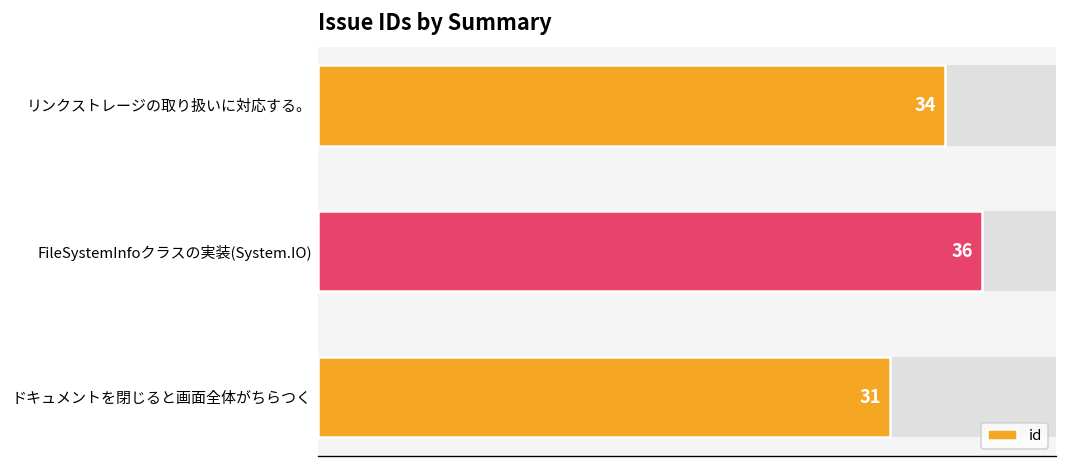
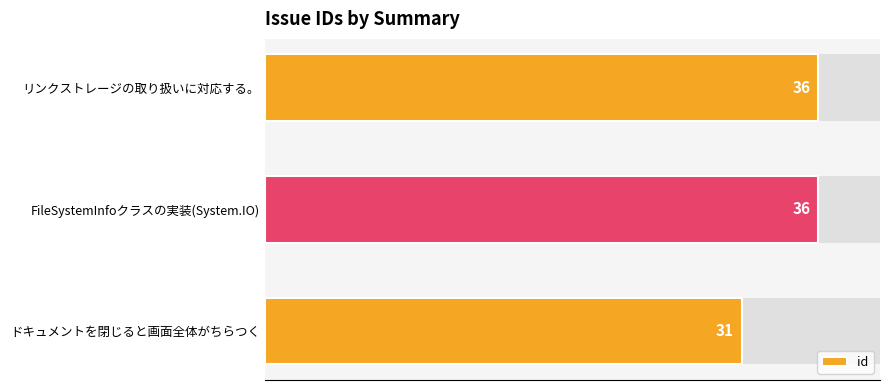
  {
    "id": {
-     "リンクストレージの取り扱いに対応する。": 34
+     "リンクストレージの取り扱いに対応する。": 36
    }
  }
